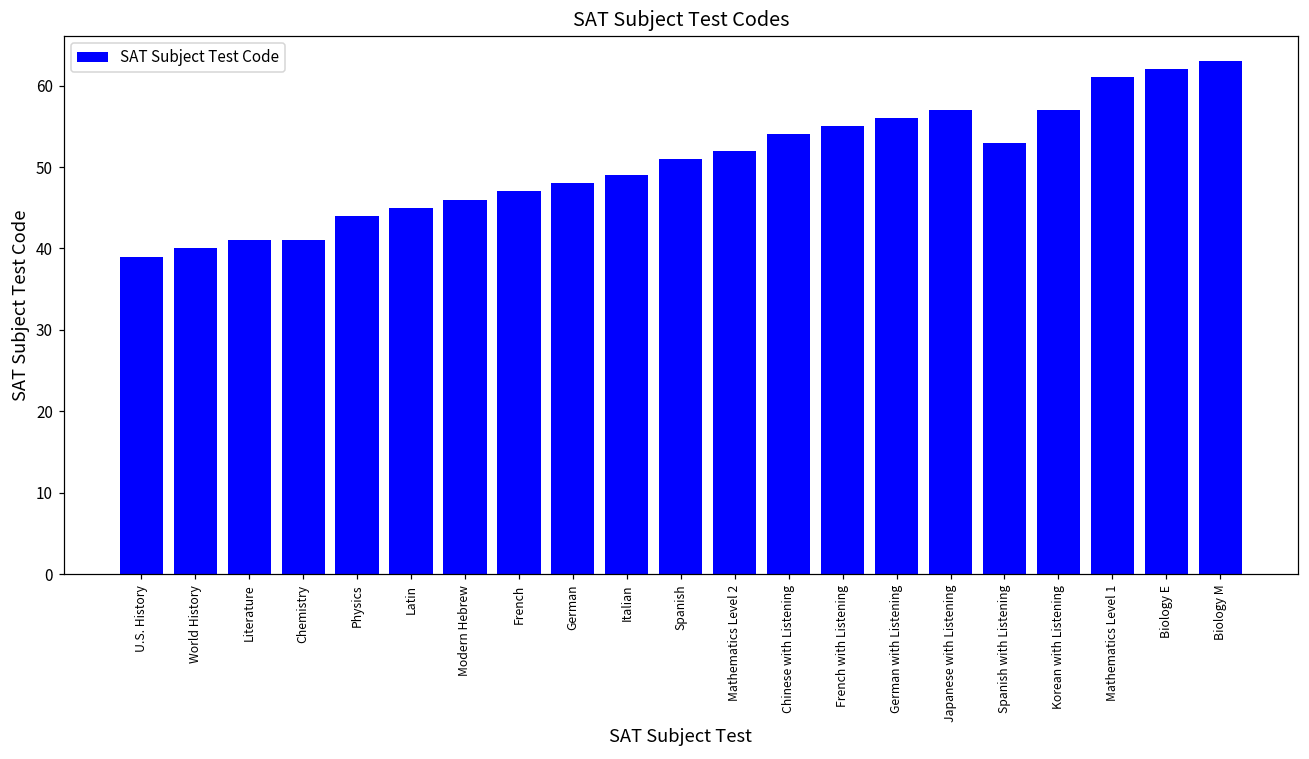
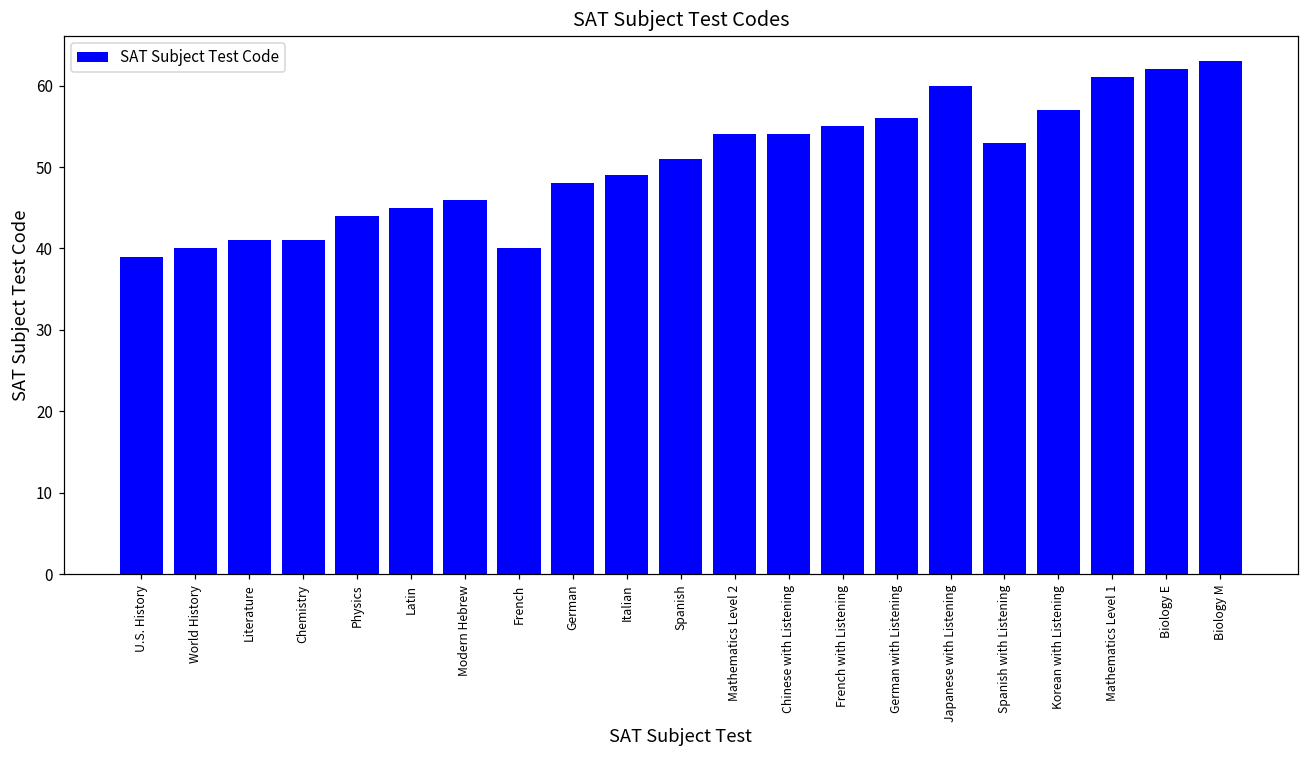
  {
    "U.S. History": 39,
    "World History": 40,
    "Literature": 41,
    "Chemistry": 41,
    "Physics": 44,
    "Latin": 45,
    "Modern Hebrew": 46,
-   "French": 47,
+   "French": 40,
    "German": 48,
    "Italian": 49,
    "Spanish": 51,
-   "Mathematics Level 2": 52,
+   "Mathematics Level 2": 54,
    "Chinese with Listening": 54,
    "French with Listening": 55,
    "German with Listening": 56,
-   "Japanese with Listening": 57,
+   "Japanese with Listening": 60,
    "Spanish with Listening": 53,
    "Korean with Listening": 57,
    "Mathematics Level 1": 61,
    "Biology E": 62,
    "Biology M": 63
  }
